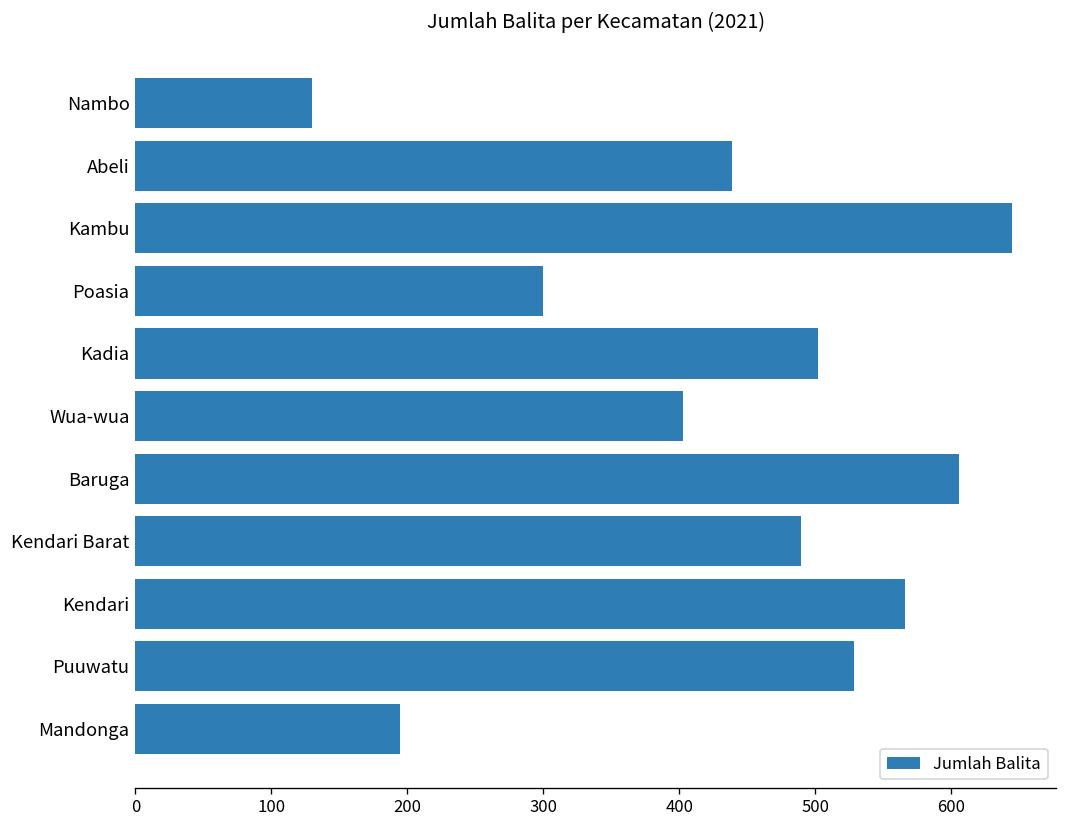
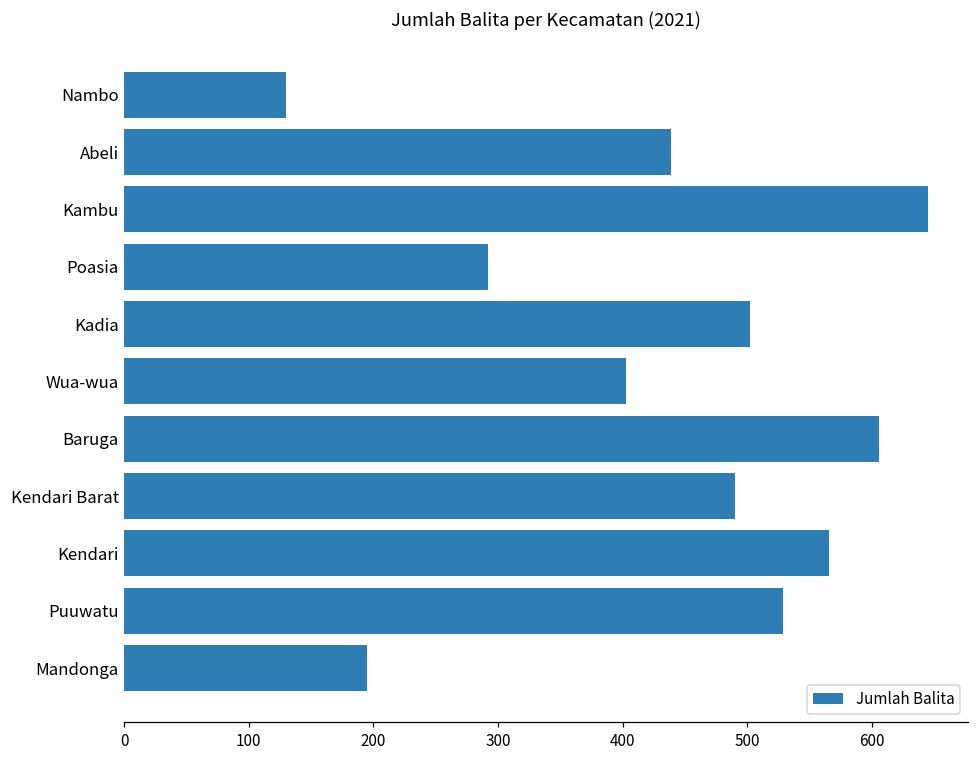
  {
    "Nambo": 130,
    "Abeli": 439,
    "Kambu": 645,
-   "Poasia": 300,
+   "Poasia": 292,
    "Kadia": 502,
    "Wua-wua": 403,
    "Baruga": 606,
    "Kendari Barat": 490,
    "Kendari": 566,
    "Puuwatu": 529,
    "Mandonga": 195
  }
